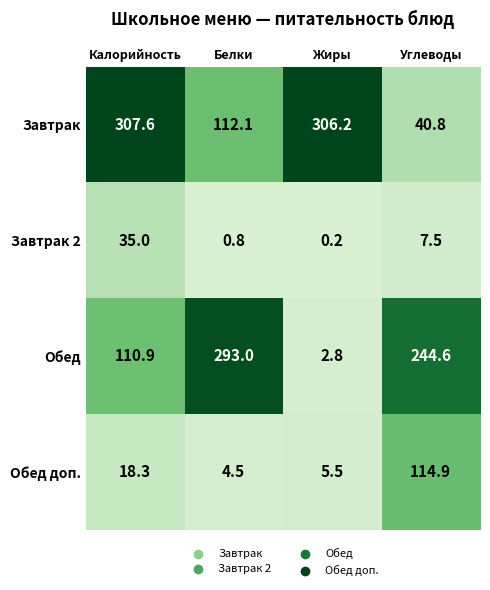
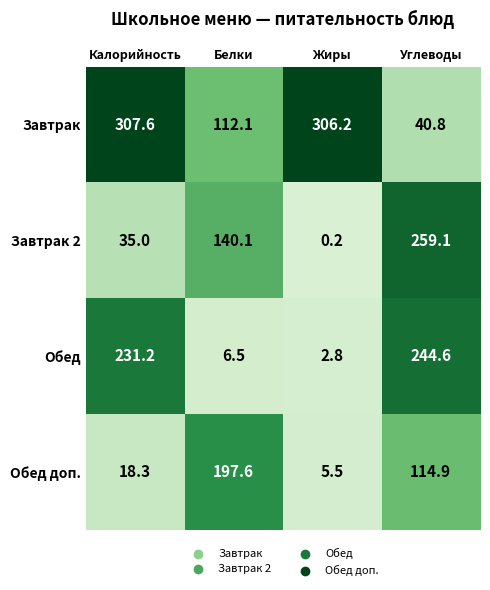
  {
    "Завтрак": {
      "Калорийность": 307.6,
      "Белки": 112.1,
      "Жиры": 306.2,
      "Углеводы": 40.8
    },
    "Завтрак 2": {
      "Калорийность": 35.0,
-     "Белки": 0.8,
+     "Белки": 140.1,
      "Жиры": 0.2,
-     "Углеводы": 7.5
+     "Углеводы": 259.1
    },
    "Обед": {
-     "Калорийность": 110.9,
-     "Белки": 293.0,
+     "Калорийность": 231.2,
+     "Белки": 6.5,
      "Жиры": 2.8,
      "Углеводы": 244.6
    },
    "Обед доп.": {
      "Калорийность": 18.3,
-     "Белки": 4.5,
+     "Белки": 197.6,
      "Жиры": 5.5,
      "Углеводы": 114.9
    }
  }
